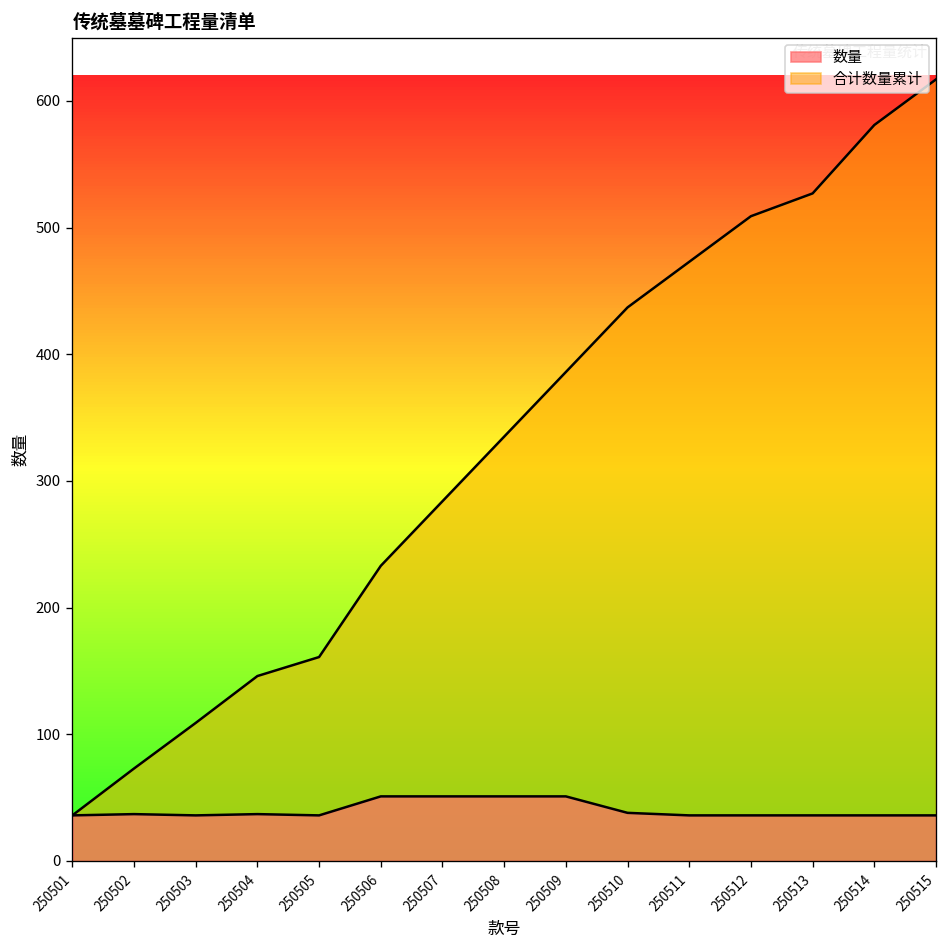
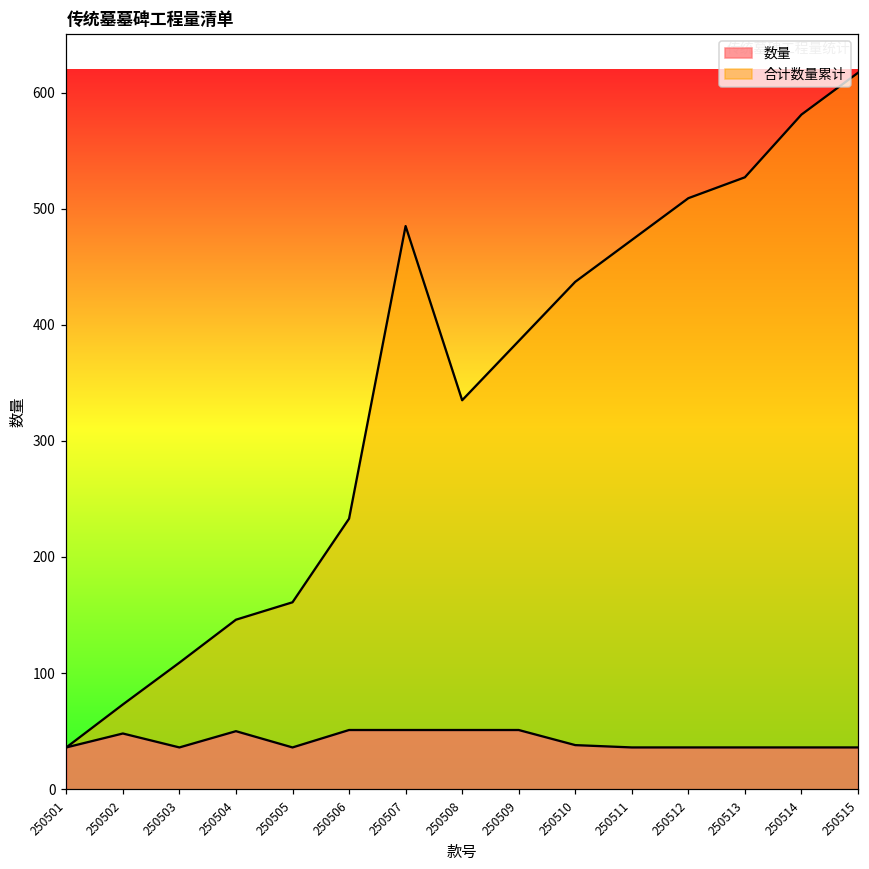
  {
    "数量": {
-     "250502": 37,
+     "250502": 48,
      "250503": 36,
-     "250504": 37,
+     "250504": 50,
      "250505": 36,
      "250506": 51,
      "250507": 51,
      "250508": 51,
      "250509": 51,
      "250510": 38,
      "250511": 36,
      "250512": 36,
      "250513": 36,
      "250514": 36,
      "250515": 36
    },
    "合计数量累计": {
      "250502": 73,
      "250503": 109,
      "250504": 146,
      "250505": 161,
      "250506": 233,
-     "250507": 284,
+     "250507": 485,
      "250508": 335,
      "250509": 386,
      "250510": 437,
      "250511": 473,
      "250512": 509,
      "250513": 527,
      "250514": 581,
      "250515": 617
    }
  }
